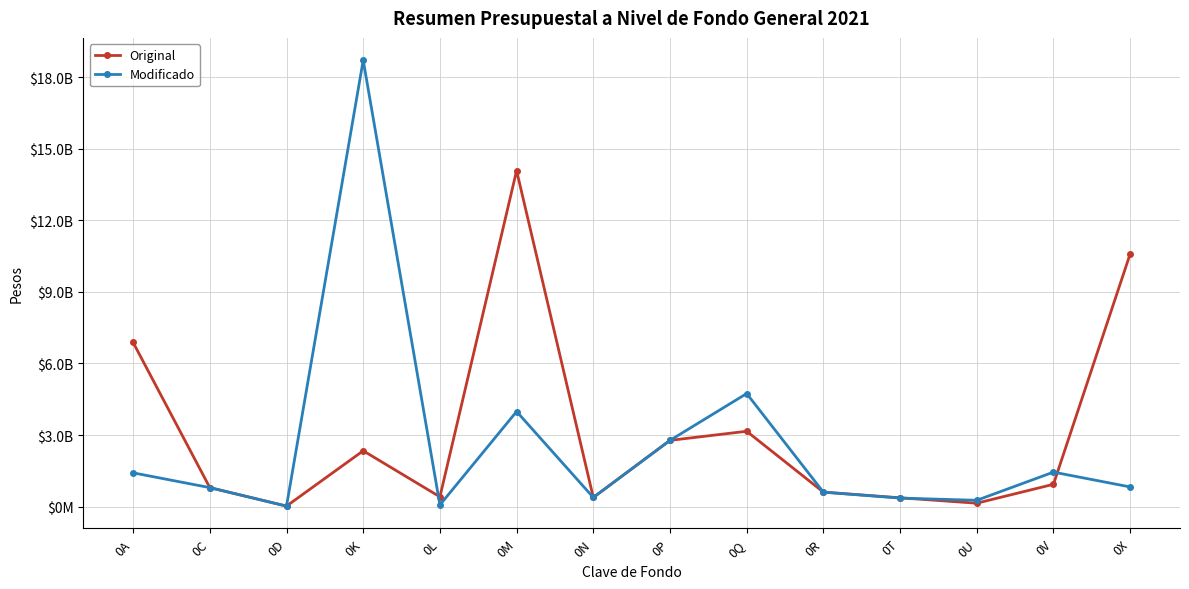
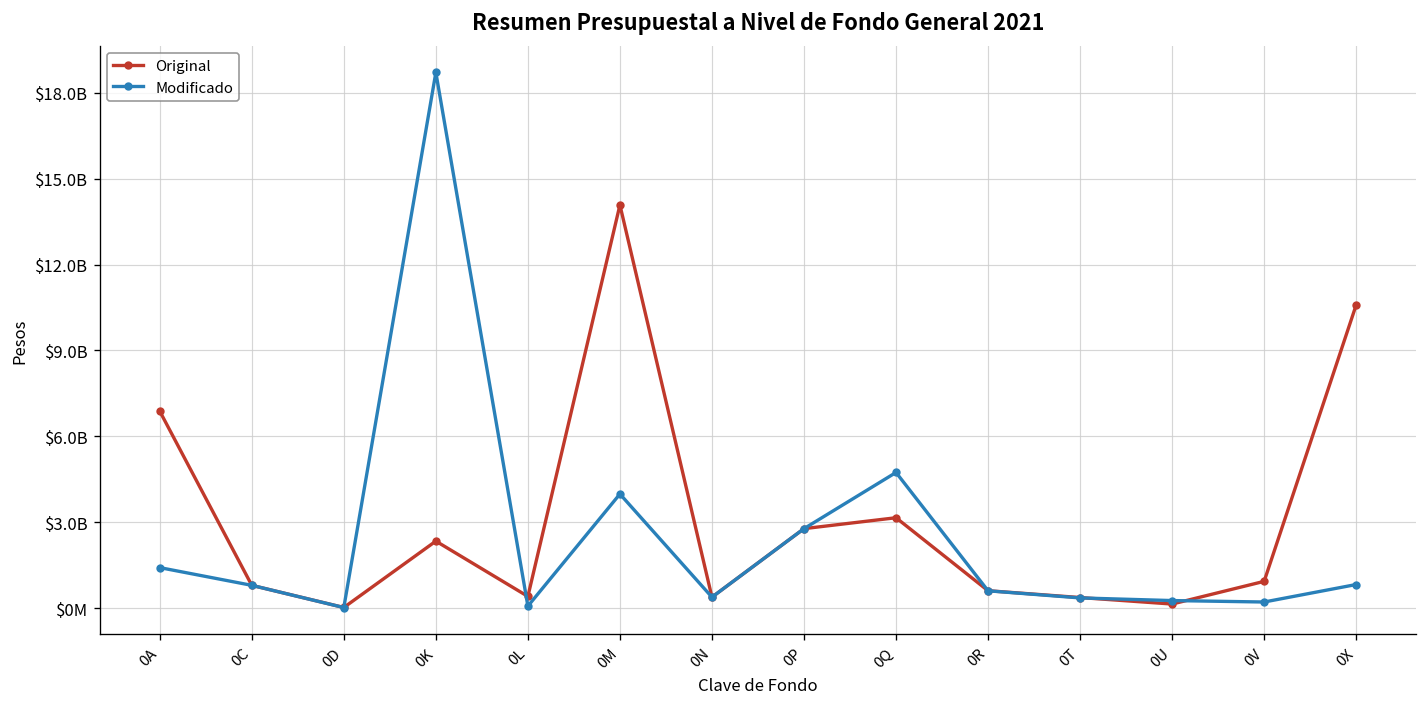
  {
    "Original": {
      "0A": "$6900000000",
      "0K": "$2300000000",
      "0L": "$400000000",
      "0M": "$14100000000",
      "0Q": "$3200000000",
      "0U": "$100000000",
      "0V": "$900000000",
      "0X": "$10600000000"
    },
    "Modificado": {
      "0A": "$1400000000",
      "0K": "$18700000000",
      "0L": "$100000000",
      "0M": "$4000000000",
      "0Q": "$4700000000",
      "0U": "$300000000",
-     "0V": "$1400000000",
+     "0V": "$200000000",
      "0X": "$800000000"
    }
  }
